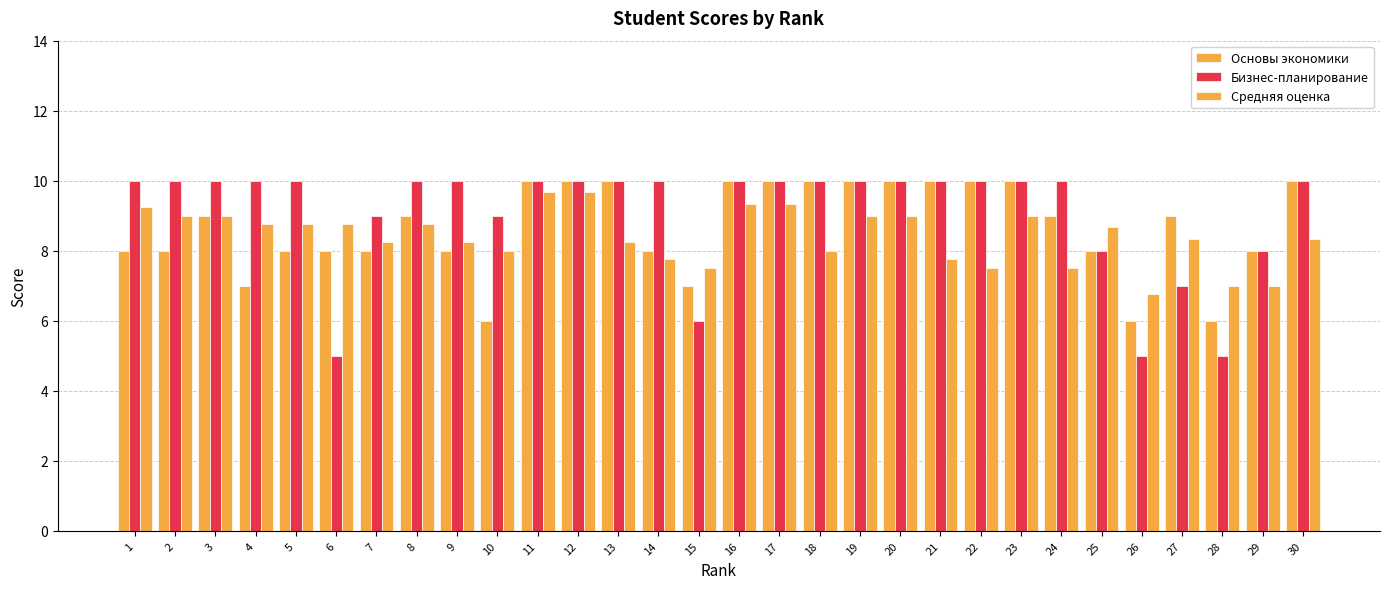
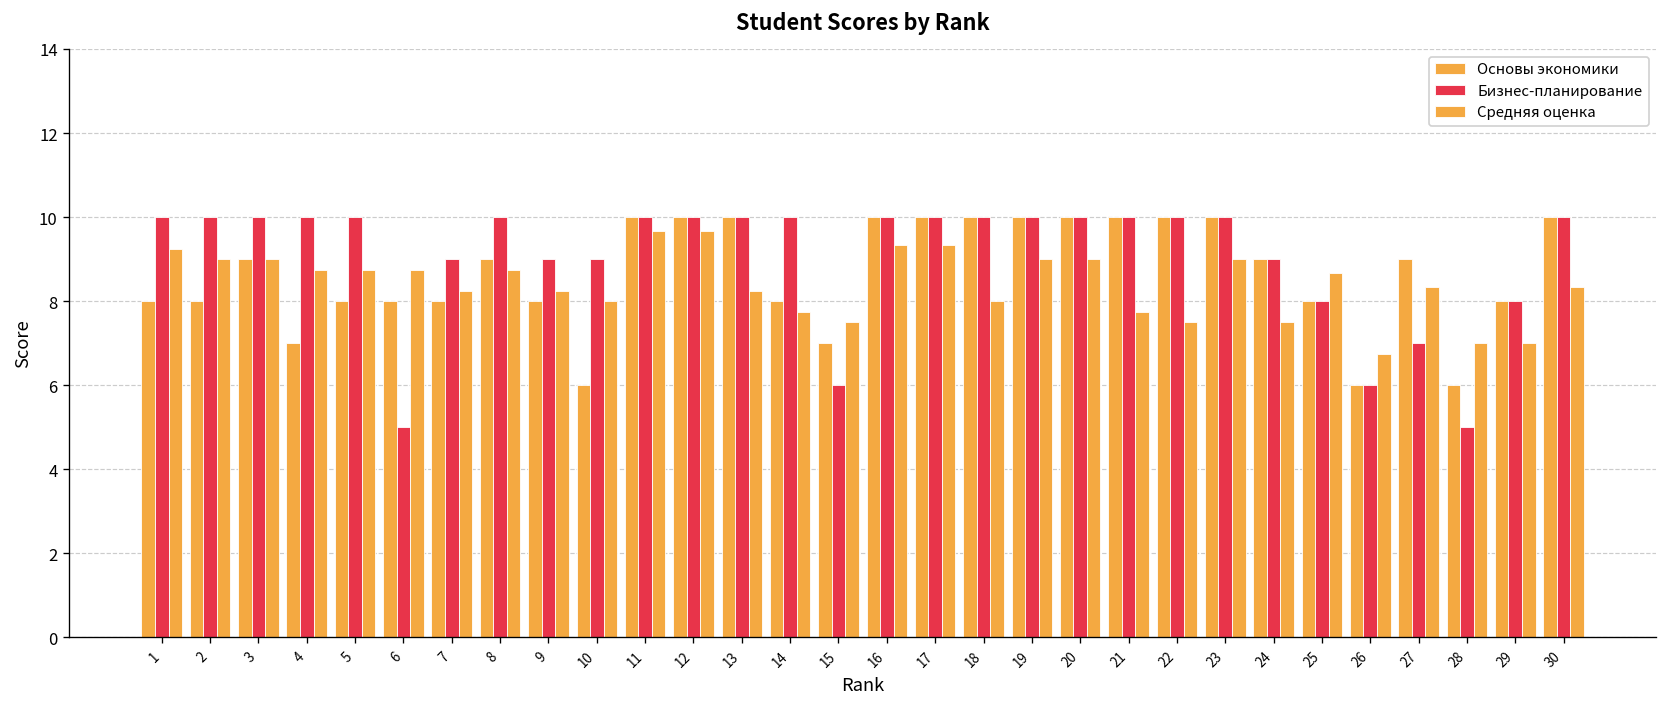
  {
    "Бизнес-планирование": {
      "1": 10,
      "2": 10,
      "3": 10,
      "4": 10,
      "5": 10,
      "6": 5,
      "7": 9,
      "8": 10,
-     "9": 10,
+     "9": 9,
      "10": 9,
      "11": 10,
      "12": 10,
      "13": 10,
      "14": 10,
      "15": 6,
      "16": 10,
      "17": 10,
      "18": 10,
      "19": 10,
      "20": 10,
      "21": 10,
      "22": 10,
      "23": 10,
-     "24": 10,
+     "24": 9,
      "25": 8,
-     "26": 5,
+     "26": 6,
      "27": 7,
      "28": 5,
      "29": 8,
      "30": 10
    }
  }
